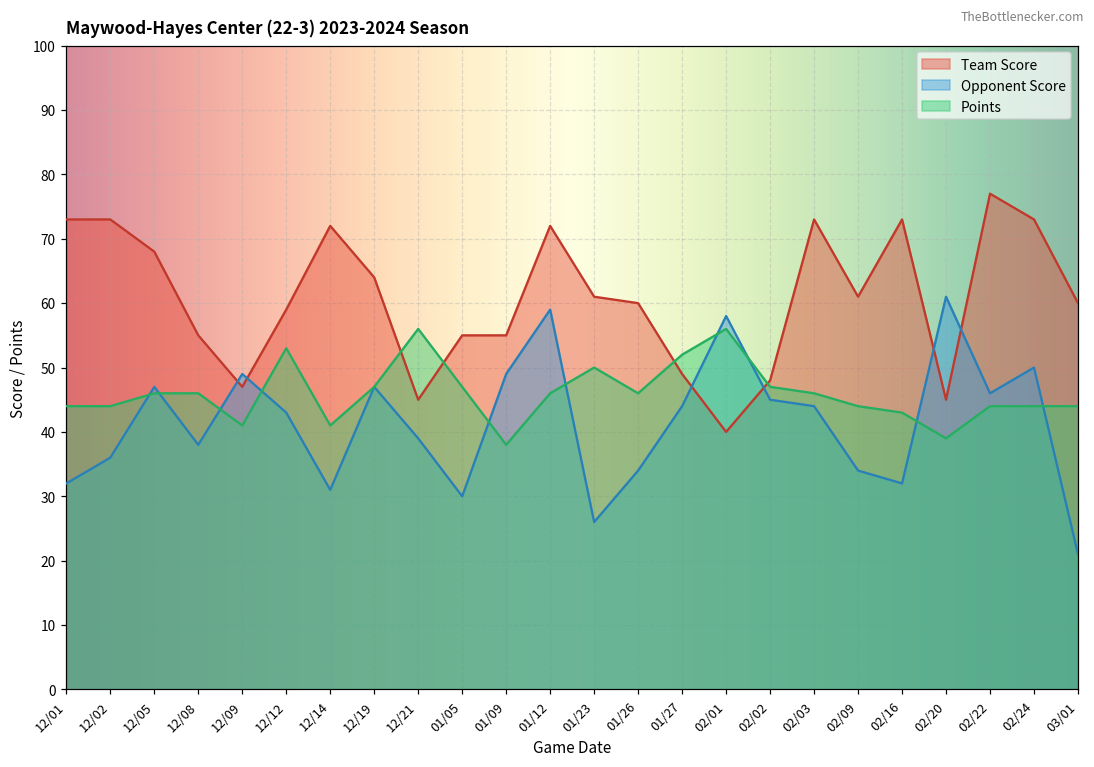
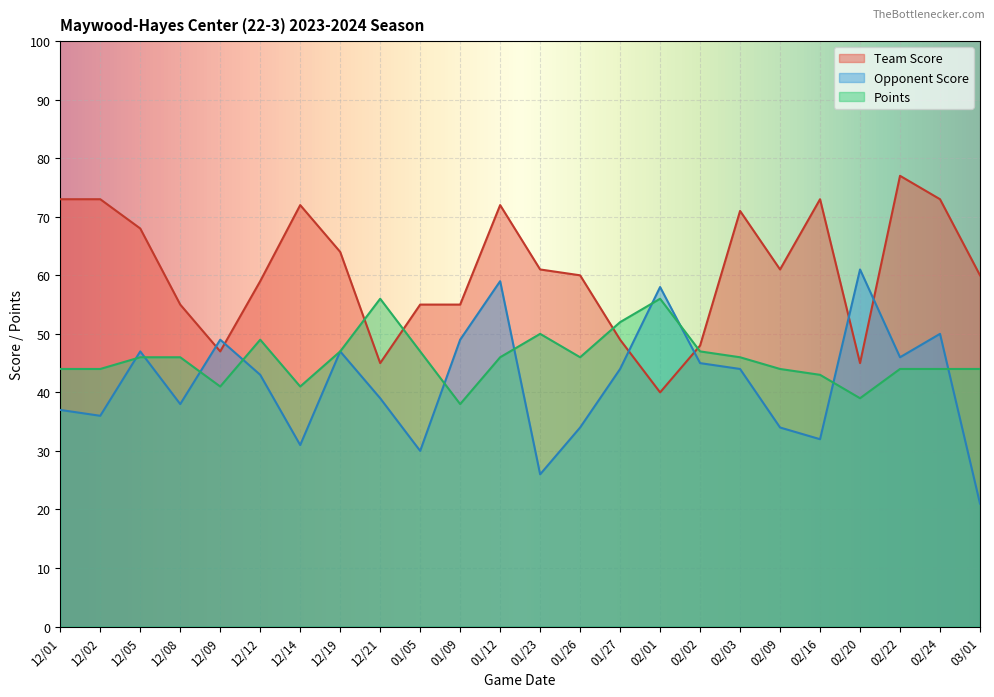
  {
    "Team Score": {
      "12/01": 73,
      "12/02": 73,
      "12/05": 68,
      "12/08": 55,
      "12/09": 47,
      "12/12": 59,
      "12/14": 72,
      "12/19": 64,
      "12/21": 45,
      "01/05": 55,
      "01/09": 55,
      "01/12": 72,
      "01/23": 61,
      "01/26": 60,
      "01/27": 49,
      "02/01": 40,
      "02/02": 48,
-     "02/03": 73,
+     "02/03": 71,
      "02/09": 61,
      "02/16": 73,
      "02/20": 45,
      "02/22": 77,
      "02/24": 73,
      "03/01": 60
    },
    "Opponent Score": {
-     "12/01": 32,
+     "12/01": 37,
      "12/02": 36,
      "12/05": 47,
      "12/08": 38,
      "12/09": 49,
      "12/12": 43,
      "12/14": 31,
      "12/21": 39,
      "01/05": 30,
      "01/09": 49,
      "01/12": 59,
      "01/23": 26,
      "01/26": 34,
      "01/27": 44,
      "02/01": 58,
      "02/02": 45,
      "02/03": 44,
      "02/09": 34,
      "02/16": 32,
      "02/20": 61,
      "02/22": 46,
      "02/24": 50,
      "03/01": 21
    },
    "Points": {
      "12/01": 44,
      "12/02": 44,
      "12/05": 46,
      "12/08": 46,
      "12/09": 41,
-     "12/12": 53,
+     "12/12": 49,
      "12/14": 41,
      "12/21": 56,
      "01/05": 47,
      "01/09": 38,
      "01/12": 46,
      "01/23": 50,
      "01/26": 46,
      "01/27": 52,
      "02/01": 56,
      "02/02": 47,
      "02/03": 46,
      "02/09": 44,
      "02/16": 43,
      "02/20": 39,
      "02/22": 44,
      "02/24": 44,
      "03/01": 44
    }
  }
